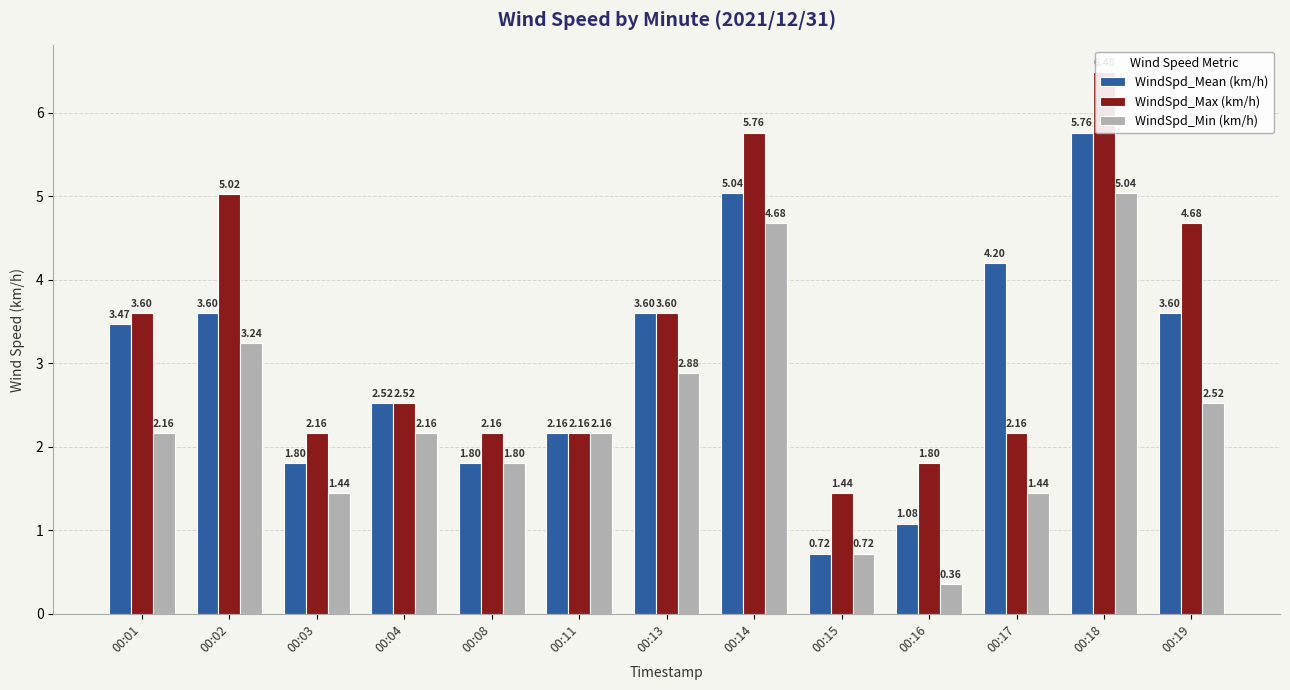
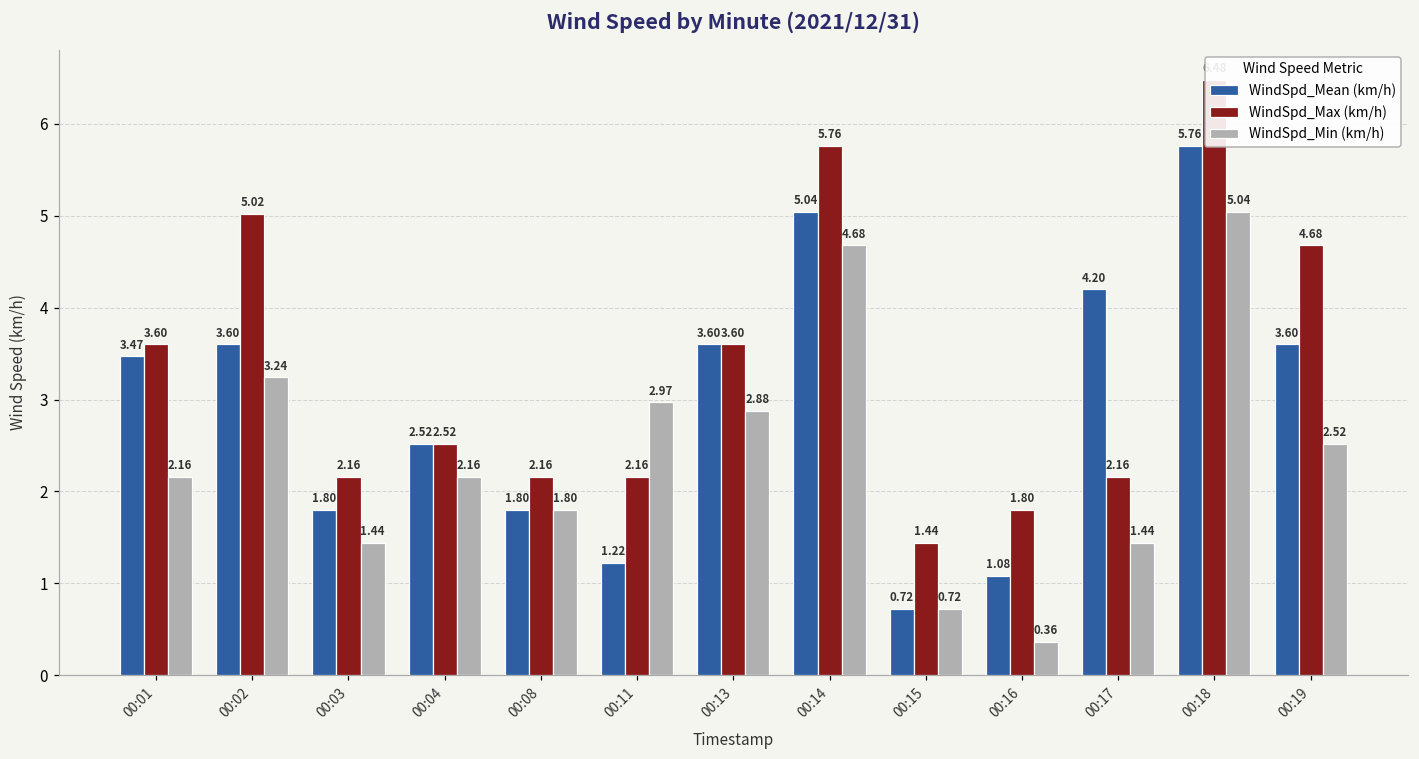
  {
    "WindSpd_Mean (km/h)": {
      "00:01": 3.47,
      "00:02": 3.60,
      "00:03": 1.80,
      "00:04": 2.52,
      "00:08": 1.80,
-     "00:11": 2.16,
+     "00:11": 1.22,
      "00:13": 3.60,
      "00:14": 5.04,
      "00:15": 0.72,
      "00:16": 1.08,
      "00:17": 4.20,
      "00:18": 5.76,
      "00:19": 3.60
    },
    "WindSpd_Max (km/h)": {
      "00:01": 3.60,
      "00:02": 5.02,
      "00:03": 2.16,
      "00:04": 2.52,
      "00:08": 2.16,
      "00:11": 2.16,
      "00:13": 3.60,
      "00:14": 5.76,
      "00:15": 1.44,
      "00:16": 1.80,
      "00:17": 2.16,
      "00:19": 4.68
    },
    "WindSpd_Min (km/h)": {
      "00:01": 2.16,
      "00:02": 3.24,
      "00:03": 1.44,
      "00:04": 2.16,
      "00:08": 1.80,
-     "00:11": 2.16,
+     "00:11": 2.97,
      "00:13": 2.88,
      "00:14": 4.68,
      "00:15": 0.72,
      "00:16": 0.36,
      "00:17": 1.44,
      "00:18": 5.04,
      "00:19": 2.52
    }
  }
